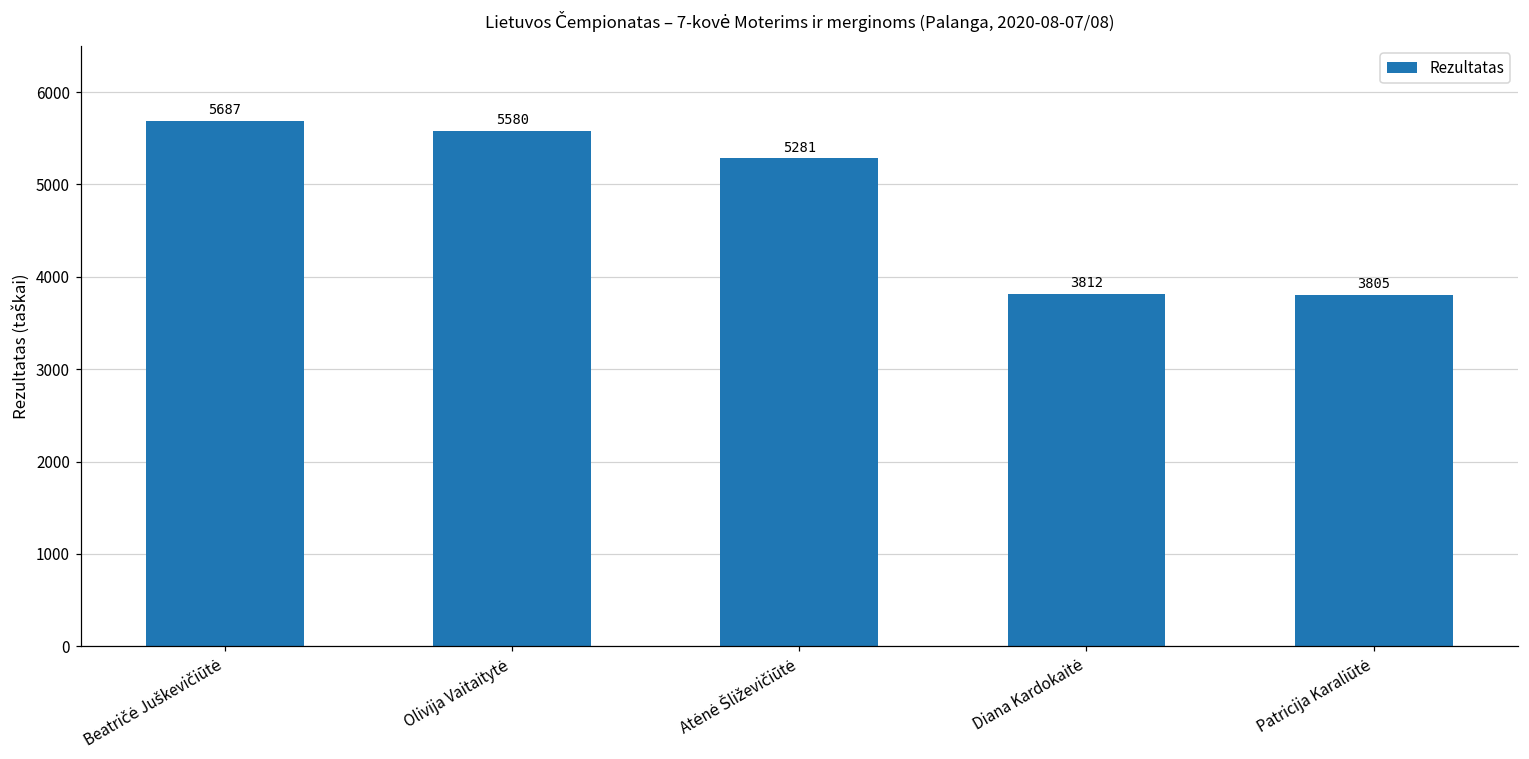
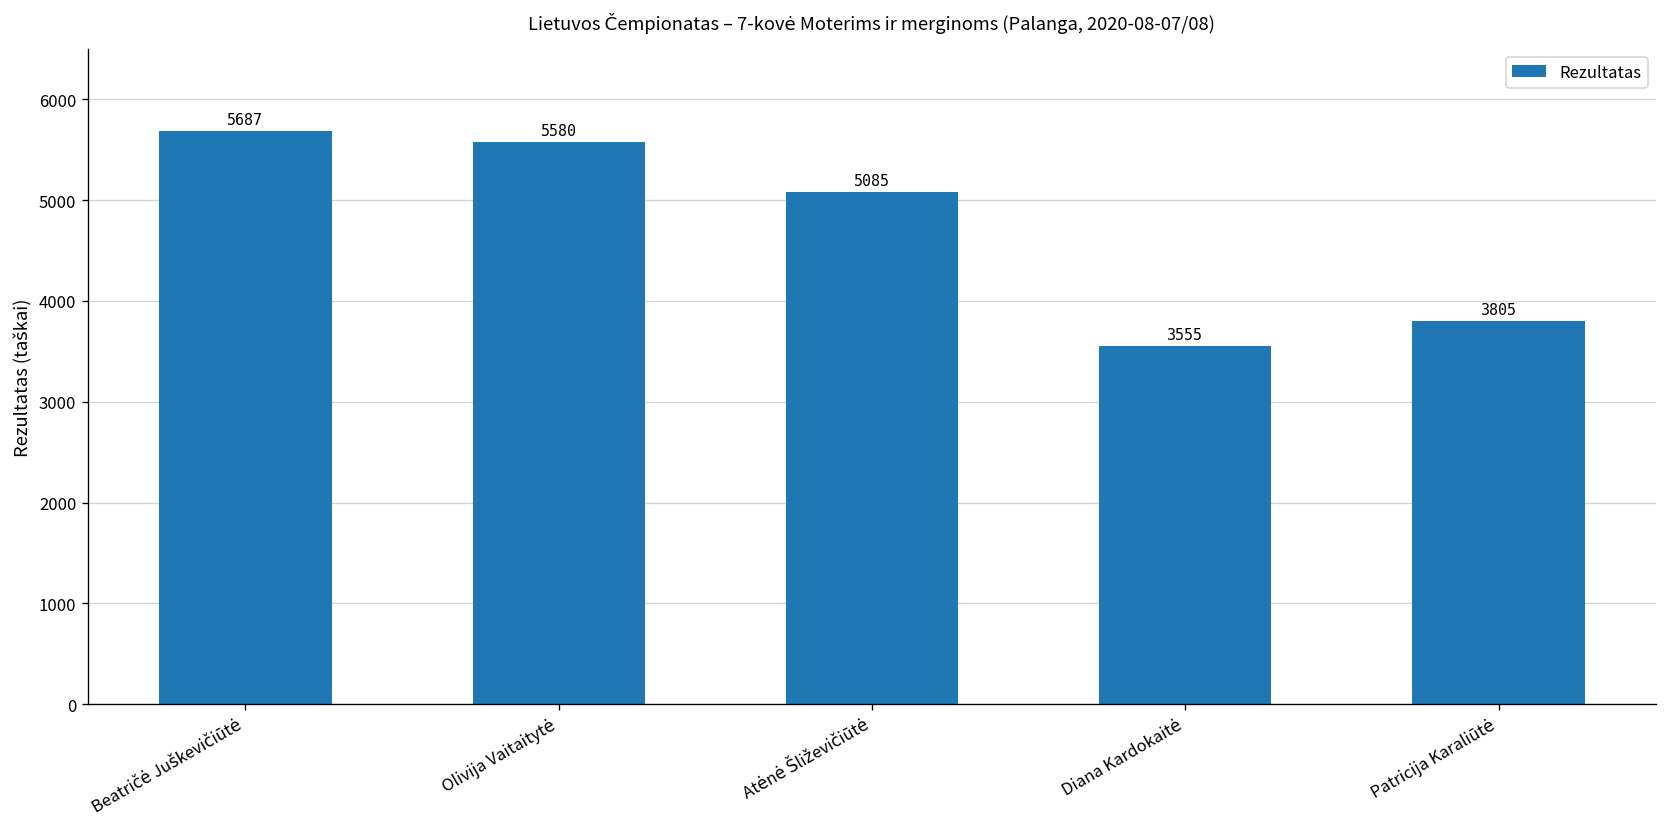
  {
    "Beatričė Juškevičiūtė": 5687,
    "Olivija Vaitaitytė": 5580,
-   "Atėnė Šliževičiūtė": 5281,
-   "Diana Kardokaitė": 3812,
+   "Atėnė Šliževičiūtė": 5085,
+   "Diana Kardokaitė": 3555,
    "Patricija Karaliūtė": 3805
  }
